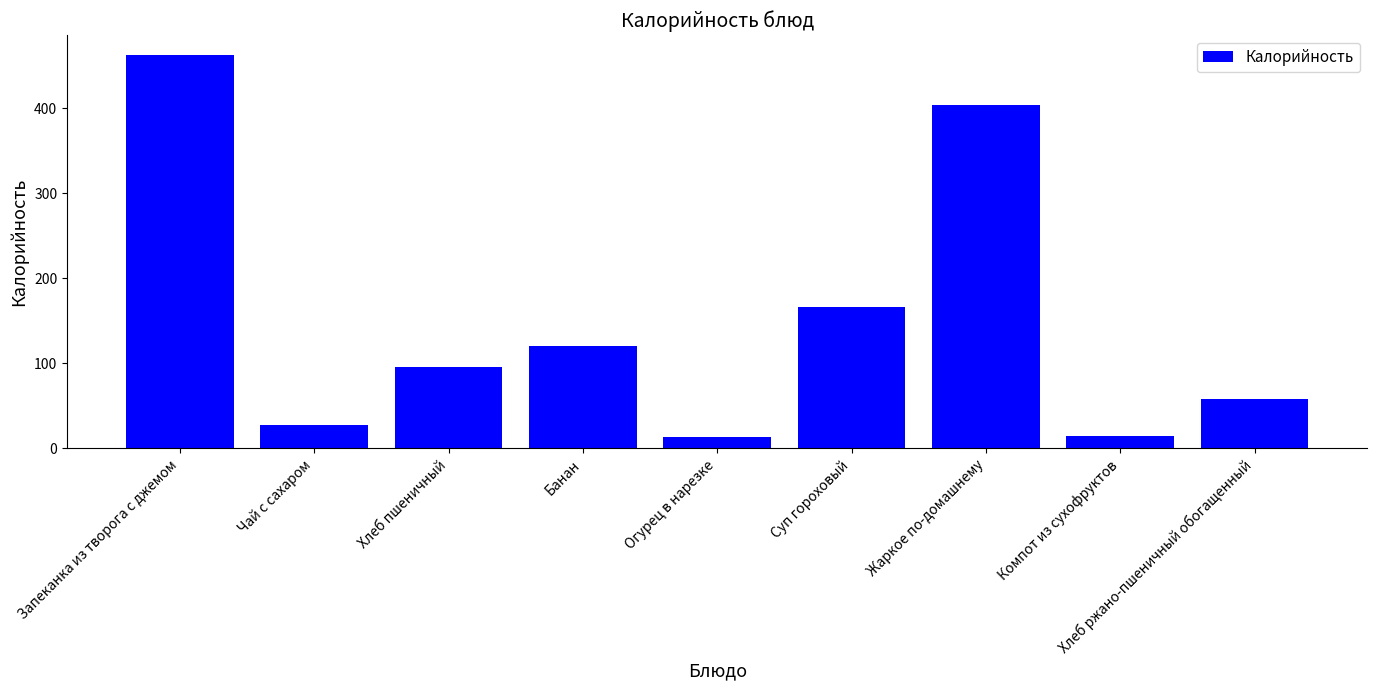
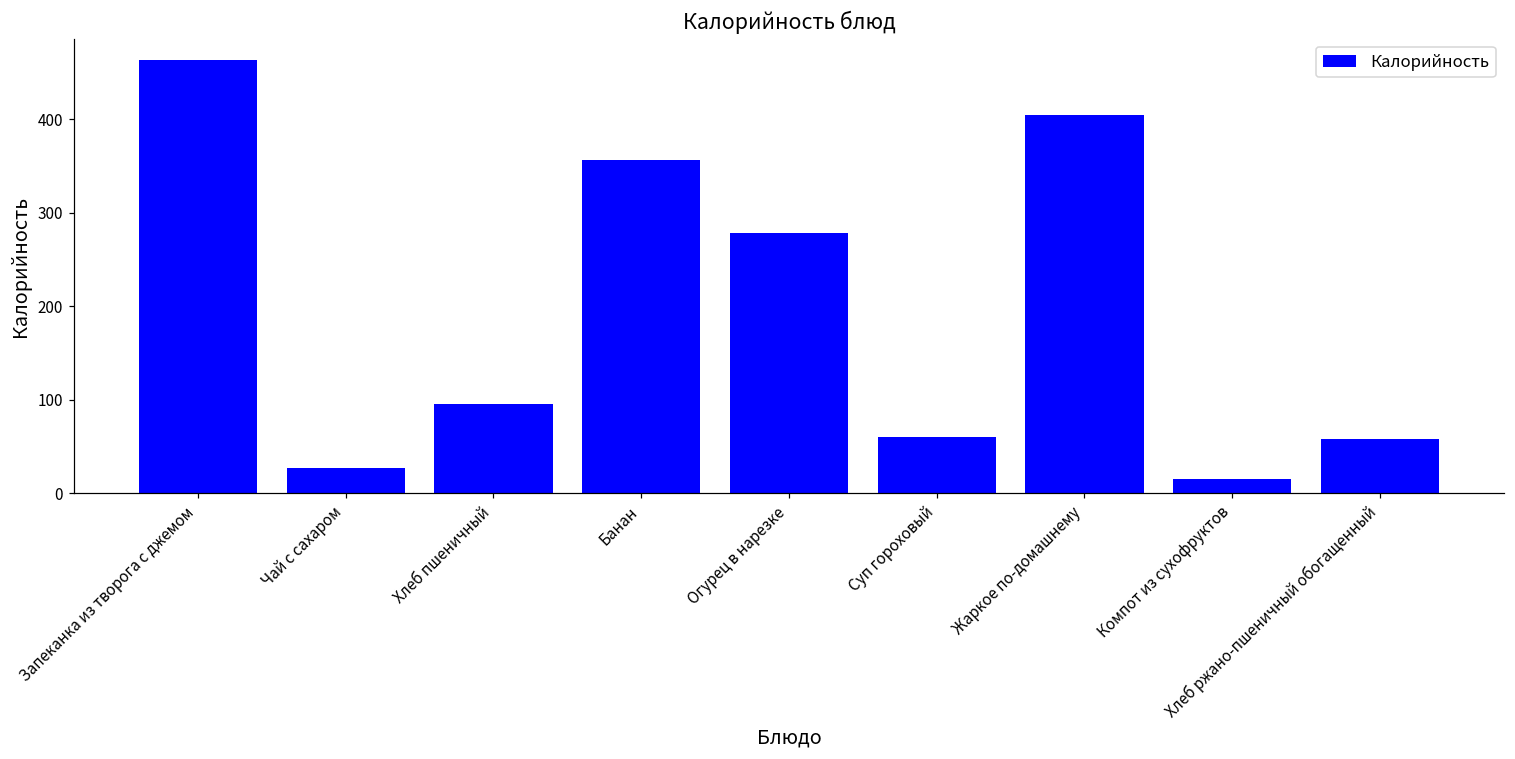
  {
    "Запеканка из творога с джемом": 460,
    "Чай с сахаром": 30,
    "Хлеб пшеничный": 100,
-   "Банан": 120,
-   "Огурец в нарезке": 10,
-   "Суп гороховый": 170,
+   "Банан": 360,
+   "Огурец в нарезке": 280,
+   "Суп гороховый": 60,
    "Жаркое по-домашнему": 400,
    "Компот из сухофруктов": 20,
    "Хлеб ржано-пшеничный обогащенный": 60
  }
